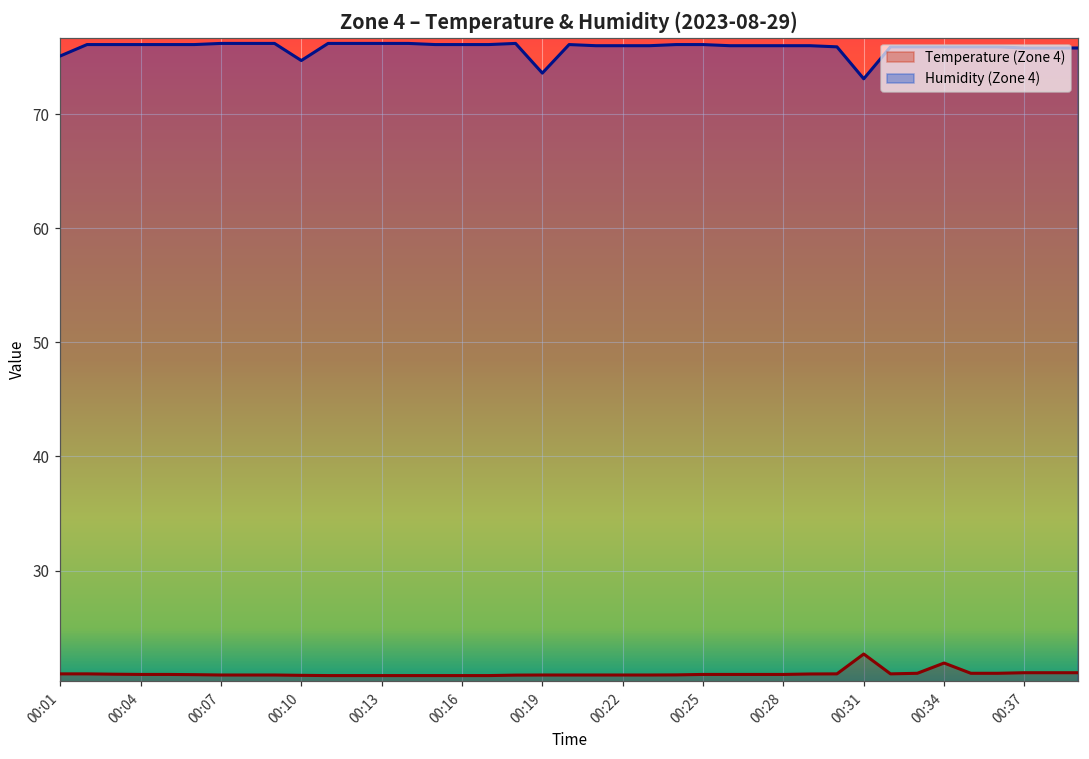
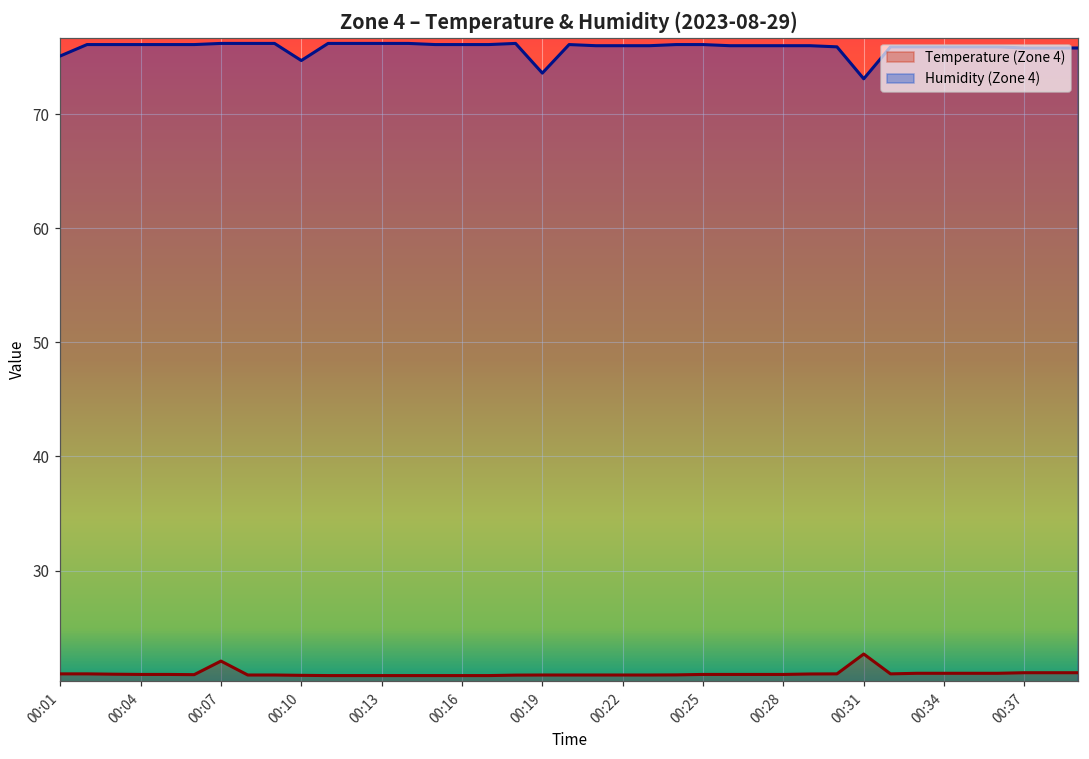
  {
    "Temperature (Zone 4)": {
      "00:01": 21.0,
      "00:04": 20.9,
-     "00:07": 20.9,
+     "00:07": 22.1,
      "00:10": 20.8,
      "00:13": 20.8,
      "00:16": 20.8,
      "00:19": 20.9,
      "00:22": 20.9,
      "00:25": 20.9,
      "00:28": 20.9,
      "00:31": 22.7,
-     "00:34": 21.9,
+     "00:34": 21.0,
      "00:37": 21.1
    },
    "Humidity (Zone 4)": {
      "00:01": 75.1,
      "00:04": 76.1,
      "00:07": 76.2,
      "00:10": 74.7,
      "00:13": 76.2,
      "00:16": 76.1,
      "00:19": 73.6,
      "00:22": 76.0,
      "00:25": 76.1,
      "00:28": 76.0,
      "00:31": 73.1
    }
  }
